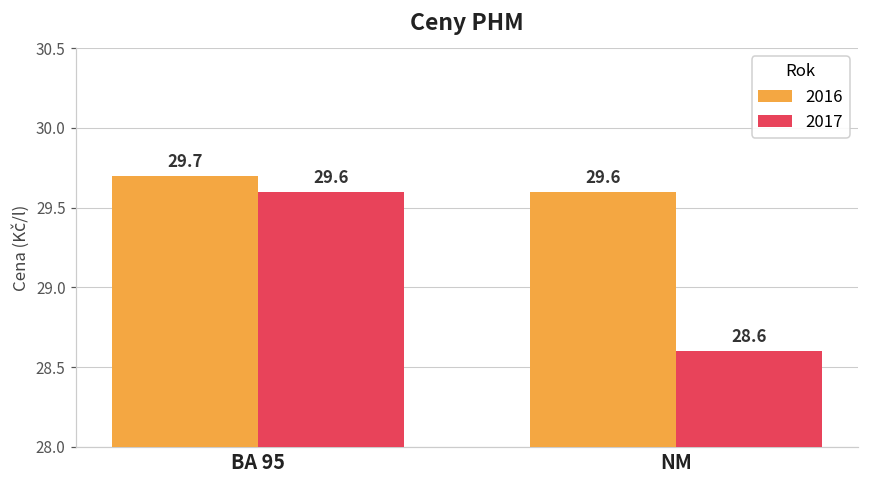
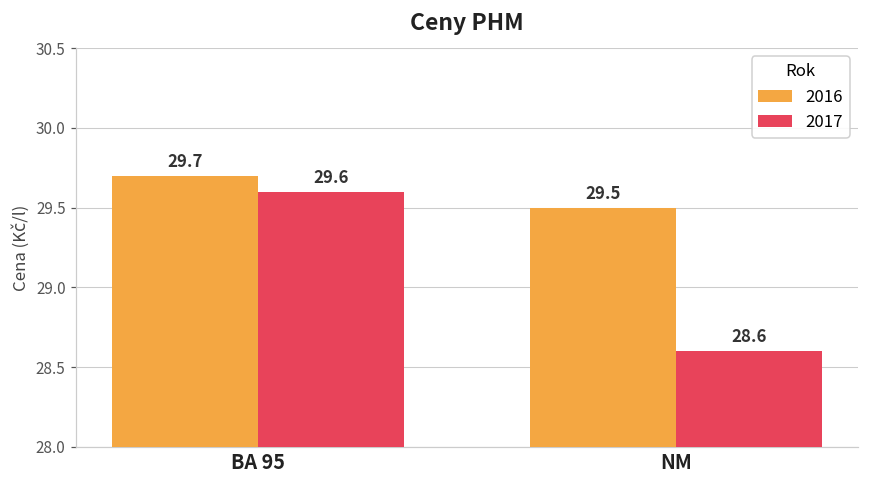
  {
    "2016": {
      "BA 95": 29.7,
-     "NM": 29.6
+     "NM": 29.5
    },
    "2017": {
      "BA 95": 29.6,
      "NM": 28.6
    }
  }
